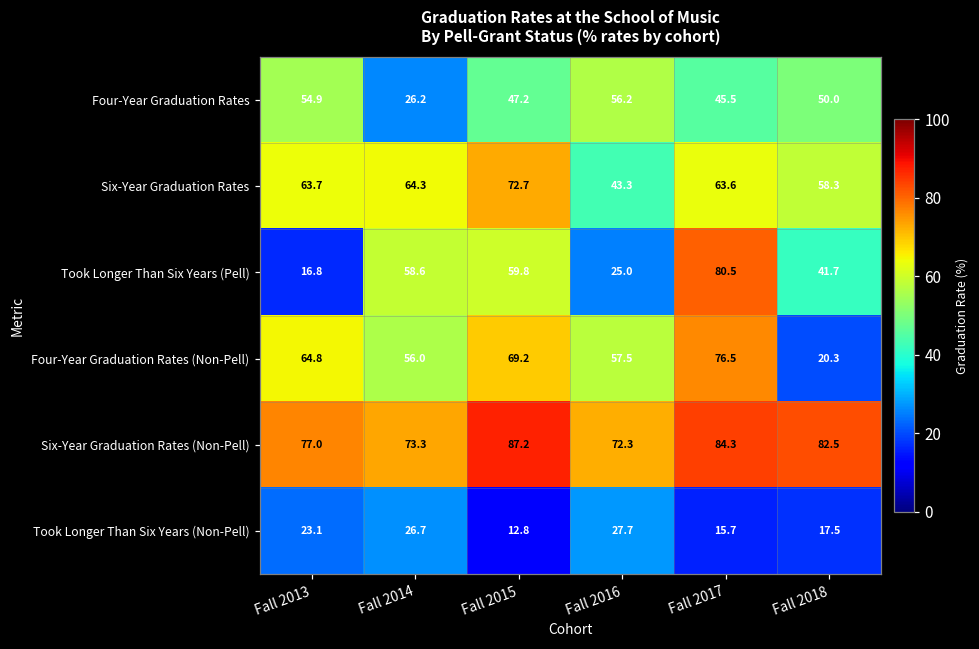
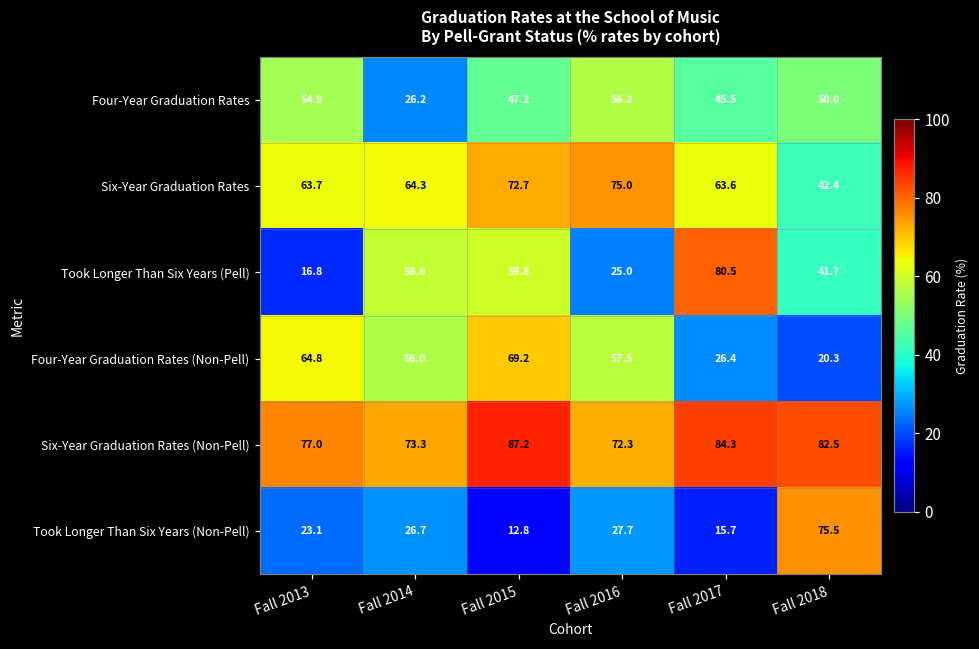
  {
    "Four-Year Graduation Rates": {
      "Fall 2013": 54.9,
      "Fall 2014": 26.2,
      "Fall 2015": 47.2,
      "Fall 2016": 56.2,
      "Fall 2017": 45.5,
      "Fall 2018": 50.0
    },
    "Six-Year Graduation Rates": {
      "Fall 2013": 63.7,
      "Fall 2014": 64.3,
      "Fall 2015": 72.7,
-     "Fall 2016": 43.3,
+     "Fall 2016": 75.0,
      "Fall 2017": 63.6,
-     "Fall 2018": 58.3
+     "Fall 2018": 42.4
    },
    "Took Longer Than Six Years (Pell)": {
      "Fall 2013": 16.8,
      "Fall 2014": 58.6,
      "Fall 2015": 59.8,
      "Fall 2016": 25.0,
      "Fall 2017": 80.5,
      "Fall 2018": 41.7
    },
    "Four-Year Graduation Rates (Non-Pell)": {
      "Fall 2013": 64.8,
      "Fall 2014": 56.0,
      "Fall 2015": 69.2,
      "Fall 2016": 57.5,
-     "Fall 2017": 76.5,
+     "Fall 2017": 26.4,
      "Fall 2018": 20.3
    },
    "Six-Year Graduation Rates (Non-Pell)": {
      "Fall 2013": 77.0,
      "Fall 2014": 73.3,
      "Fall 2015": 87.2,
      "Fall 2016": 72.3,
      "Fall 2017": 84.3,
      "Fall 2018": 82.5
    },
    "Took Longer Than Six Years (Non-Pell)": {
      "Fall 2013": 23.1,
      "Fall 2014": 26.7,
      "Fall 2015": 12.8,
      "Fall 2016": 27.7,
      "Fall 2017": 15.7,
-     "Fall 2018": 17.5
+     "Fall 2018": 75.5
    }
  }
